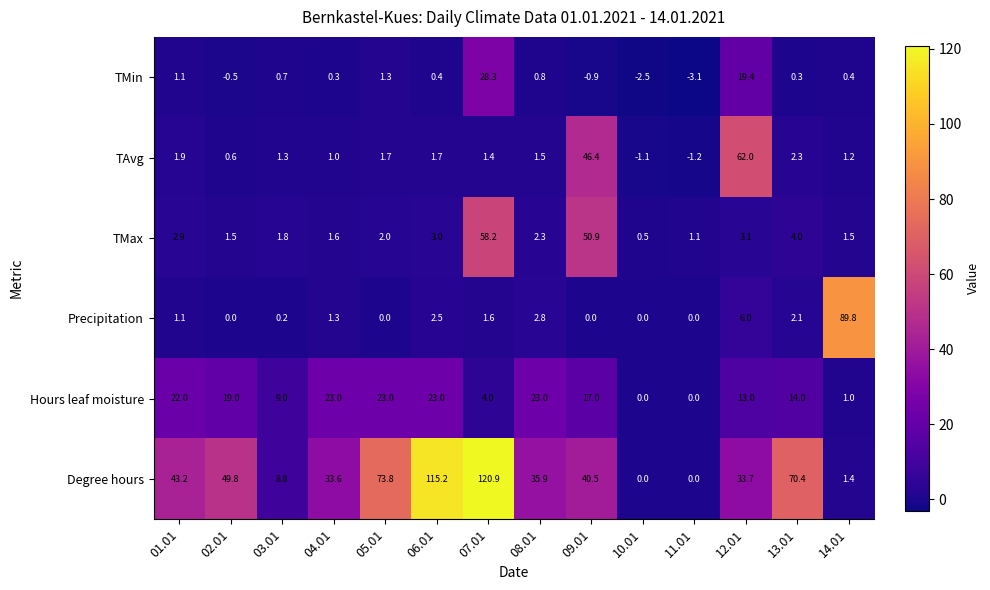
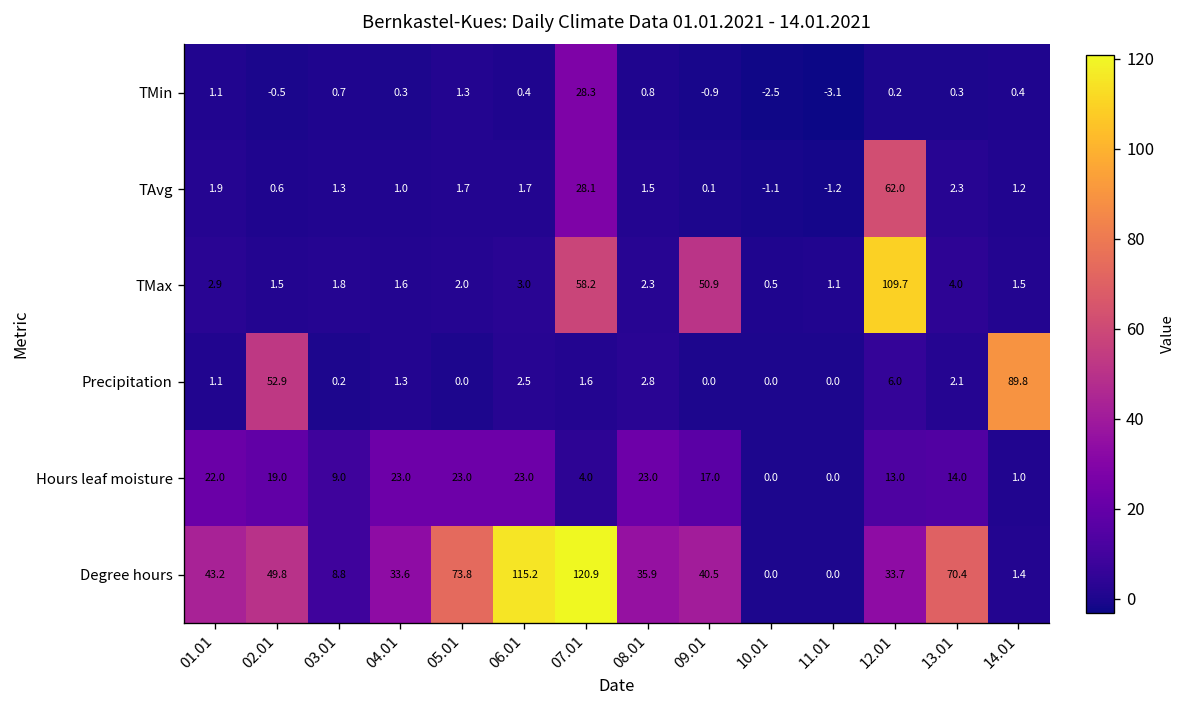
  {
    "TMin": {
      "01.01": 1.1,
      "02.01": -0.5,
      "03.01": 0.7,
      "04.01": 0.3,
      "05.01": 1.3,
      "06.01": 0.4,
      "07.01": 28.3,
      "08.01": 0.8,
      "09.01": -0.9,
      "10.01": -2.5,
      "11.01": -3.1,
-     "12.01": 19.4,
+     "12.01": 0.2,
      "13.01": 0.3,
      "14.01": 0.4
    },
    "TAvg": {
      "01.01": 1.9,
      "02.01": 0.6,
      "03.01": 1.3,
      "04.01": 1.0,
      "05.01": 1.7,
      "06.01": 1.7,
-     "07.01": 1.4,
+     "07.01": 28.1,
      "08.01": 1.5,
-     "09.01": 46.4,
+     "09.01": 0.1,
      "10.01": -1.1,
      "11.01": -1.2,
      "12.01": 62.0,
      "13.01": 2.3,
      "14.01": 1.2
    },
    "TMax": {
      "01.01": 2.9,
      "02.01": 1.5,
      "03.01": 1.8,
      "04.01": 1.6,
      "05.01": 2.0,
      "06.01": 3.0,
      "07.01": 58.2,
      "08.01": 2.3,
      "09.01": 50.9,
      "10.01": 0.5,
      "11.01": 1.1,
-     "12.01": 3.1,
+     "12.01": 109.7,
      "13.01": 4.0,
      "14.01": 1.5
    },
    "Precipitation": {
      "01.01": 1.1,
-     "02.01": 0.0,
+     "02.01": 52.9,
      "03.01": 0.2,
      "04.01": 1.3,
      "05.01": 0.0,
      "06.01": 2.5,
      "07.01": 1.6,
      "08.01": 2.8,
      "09.01": 0.0,
      "10.01": 0.0,
      "11.01": 0.0,
      "12.01": 6.0,
      "13.01": 2.1,
      "14.01": 89.8
    },
    "Hours leaf moisture": {
      "01.01": 22.0,
      "02.01": 19.0,
      "03.01": 9.0,
      "04.01": 23.0,
      "05.01": 23.0,
      "06.01": 23.0,
      "07.01": 4.0,
      "08.01": 23.0,
      "09.01": 17.0,
      "10.01": 0.0,
      "11.01": 0.0,
      "12.01": 13.0,
      "13.01": 14.0,
      "14.01": 1.0
    },
    "Degree hours": {
      "01.01": 43.2,
      "02.01": 49.8,
      "03.01": 8.8,
      "04.01": 33.6,
      "05.01": 73.8,
      "06.01": 115.2,
      "07.01": 120.9,
      "08.01": 35.9,
      "09.01": 40.5,
      "10.01": 0.0,
      "11.01": 0.0,
      "12.01": 33.7,
      "13.01": 70.4,
      "14.01": 1.4
    }
  }
